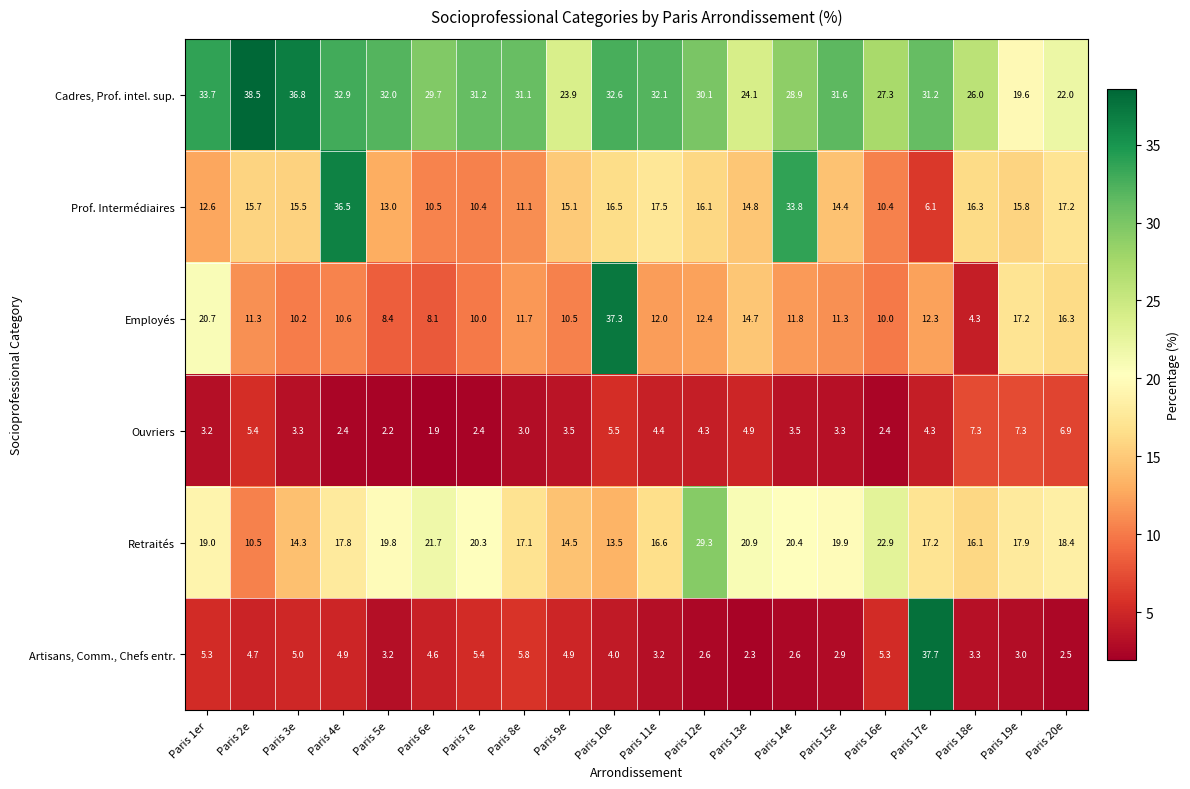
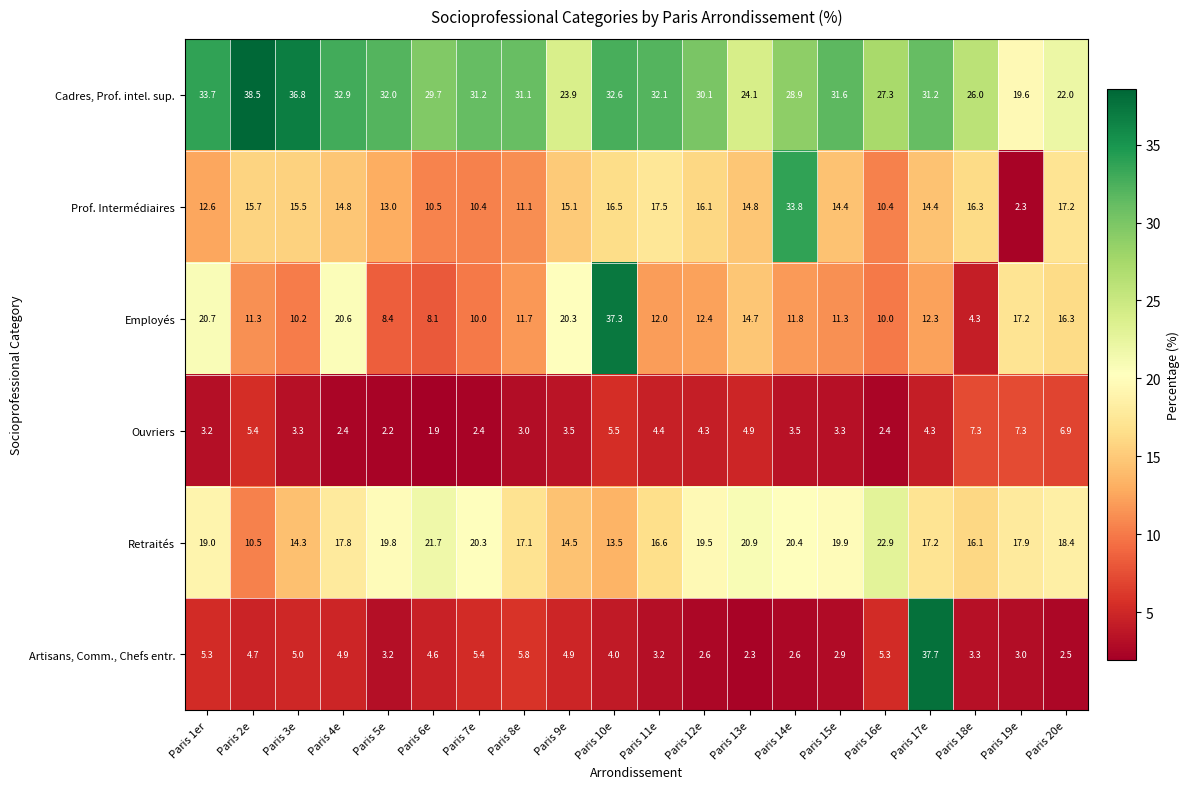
  {
    "Cadres, Prof. intel. sup.": {
      "Paris 1er": 33.7,
      "Paris 2e": 38.5,
      "Paris 3e": 36.8,
      "Paris 4e": 32.9,
      "Paris 5e": 32.0,
      "Paris 6e": 29.7,
      "Paris 7e": 31.2,
      "Paris 8e": 31.1,
      "Paris 9e": 23.9,
      "Paris 10e": 32.6,
      "Paris 11e": 32.1,
      "Paris 12e": 30.1,
      "Paris 13e": 24.1,
      "Paris 14e": 28.9,
      "Paris 15e": 31.6,
      "Paris 16e": 27.3,
      "Paris 17e": 31.2,
      "Paris 18e": 26.0,
      "Paris 19e": 19.6,
      "Paris 20e": 22.0
    },
    "Prof. Intermédiaires": {
      "Paris 1er": 12.6,
      "Paris 2e": 15.7,
      "Paris 3e": 15.5,
-     "Paris 4e": 36.5,
+     "Paris 4e": 14.8,
      "Paris 5e": 13.0,
      "Paris 6e": 10.5,
      "Paris 7e": 10.4,
      "Paris 8e": 11.1,
      "Paris 9e": 15.1,
      "Paris 10e": 16.5,
      "Paris 11e": 17.5,
      "Paris 12e": 16.1,
      "Paris 13e": 14.8,
      "Paris 14e": 33.8,
      "Paris 15e": 14.4,
      "Paris 16e": 10.4,
-     "Paris 17e": 6.1,
+     "Paris 17e": 14.4,
      "Paris 18e": 16.3,
-     "Paris 19e": 15.8,
+     "Paris 19e": 2.3,
      "Paris 20e": 17.2
    },
    "Employés": {
      "Paris 1er": 20.7,
      "Paris 2e": 11.3,
      "Paris 3e": 10.2,
-     "Paris 4e": 10.6,
+     "Paris 4e": 20.6,
      "Paris 5e": 8.4,
      "Paris 6e": 8.1,
      "Paris 7e": 10.0,
      "Paris 8e": 11.7,
-     "Paris 9e": 10.5,
+     "Paris 9e": 20.3,
      "Paris 10e": 37.3,
      "Paris 11e": 12.0,
      "Paris 12e": 12.4,
      "Paris 13e": 14.7,
      "Paris 14e": 11.8,
      "Paris 15e": 11.3,
      "Paris 16e": 10.0,
      "Paris 17e": 12.3,
      "Paris 18e": 4.3,
      "Paris 19e": 17.2,
      "Paris 20e": 16.3
    },
    "Ouvriers": {
      "Paris 1er": 3.2,
      "Paris 2e": 5.4,
      "Paris 3e": 3.3,
      "Paris 4e": 2.4,
      "Paris 5e": 2.2,
      "Paris 6e": 1.9,
      "Paris 7e": 2.4,
      "Paris 8e": 3.0,
      "Paris 9e": 3.5,
      "Paris 10e": 5.5,
      "Paris 11e": 4.4,
      "Paris 12e": 4.3,
      "Paris 13e": 4.9,
      "Paris 14e": 3.5,
      "Paris 15e": 3.3,
      "Paris 16e": 2.4,
      "Paris 17e": 4.3,
      "Paris 18e": 7.3,
      "Paris 19e": 7.3,
      "Paris 20e": 6.9
    },
    "Retraités": {
      "Paris 1er": 19.0,
      "Paris 2e": 10.5,
      "Paris 3e": 14.3,
      "Paris 4e": 17.8,
      "Paris 5e": 19.8,
      "Paris 6e": 21.7,
      "Paris 7e": 20.3,
      "Paris 8e": 17.1,
      "Paris 9e": 14.5,
      "Paris 10e": 13.5,
      "Paris 11e": 16.6,
-     "Paris 12e": 29.3,
+     "Paris 12e": 19.5,
      "Paris 13e": 20.9,
      "Paris 14e": 20.4,
      "Paris 15e": 19.9,
      "Paris 16e": 22.9,
      "Paris 17e": 17.2,
      "Paris 18e": 16.1,
      "Paris 19e": 17.9,
      "Paris 20e": 18.4
    },
    "Artisans, Comm., Chefs entr.": {
      "Paris 1er": 5.3,
      "Paris 2e": 4.7,
      "Paris 3e": 5.0,
      "Paris 4e": 4.9,
      "Paris 5e": 3.2,
      "Paris 6e": 4.6,
      "Paris 7e": 5.4,
      "Paris 8e": 5.8,
      "Paris 9e": 4.9,
      "Paris 10e": 4.0,
      "Paris 11e": 3.2,
      "Paris 12e": 2.6,
      "Paris 13e": 2.3,
      "Paris 14e": 2.6,
      "Paris 15e": 2.9,
      "Paris 16e": 5.3,
      "Paris 17e": 37.7,
      "Paris 18e": 3.3,
      "Paris 19e": 3.0,
      "Paris 20e": 2.5
    }
  }
